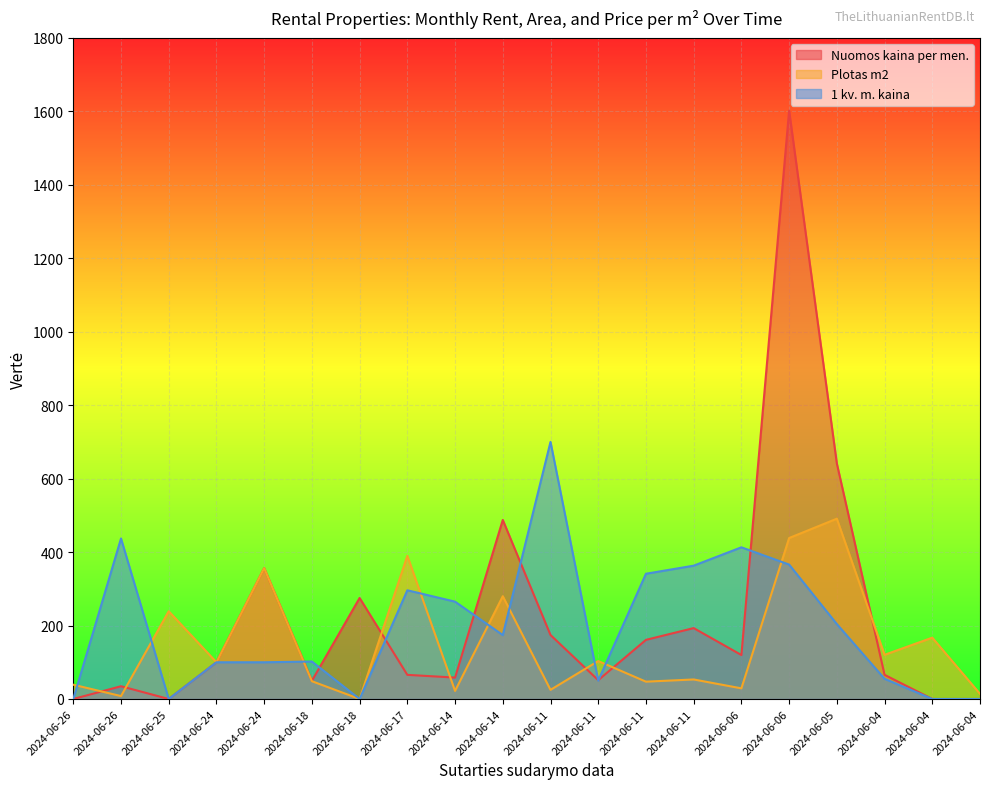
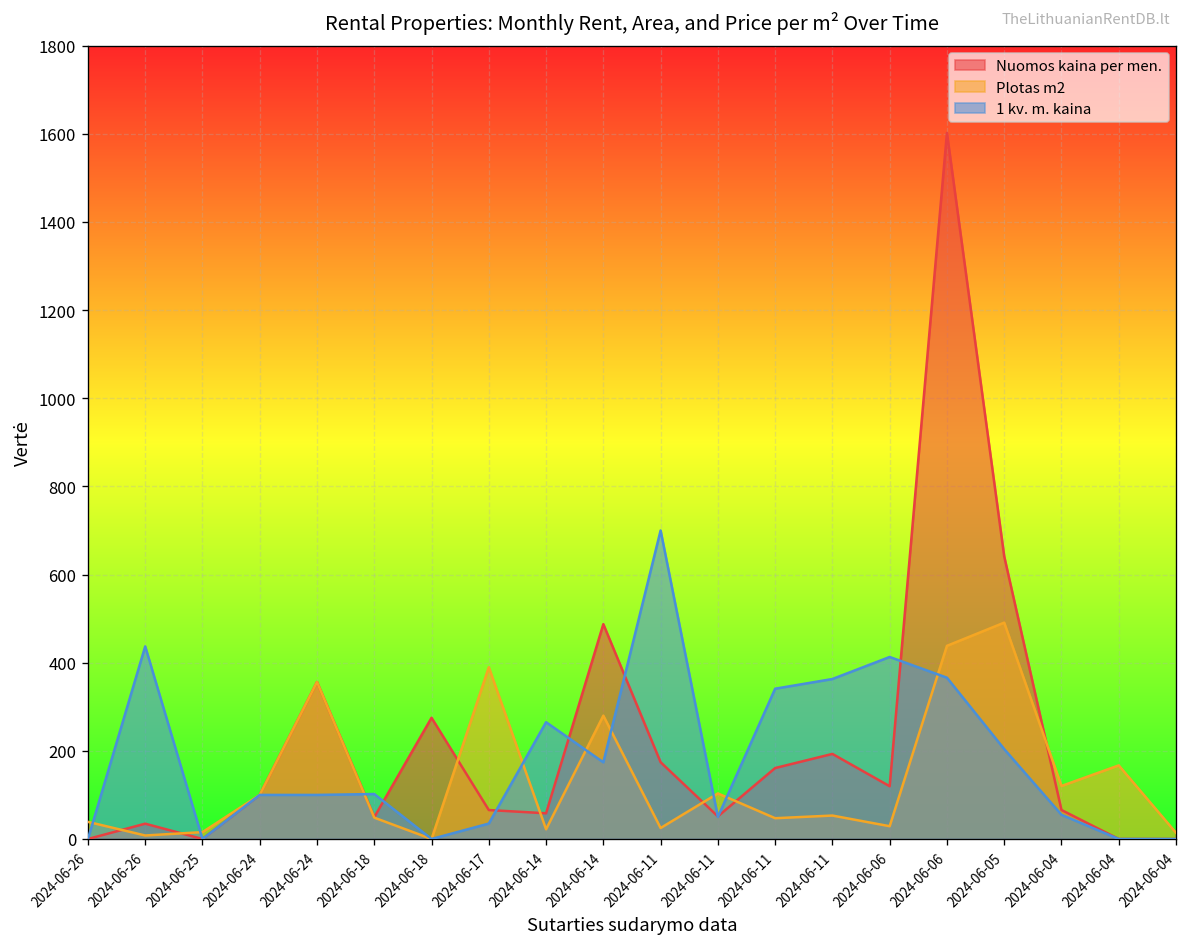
  {
    "Nuomos kaina per men.": {
      "2024-06-17": 70,
      "2024-06-05": 640
    },
    "Plotas m2": {
-     "2024-06-25": 240,
+     "2024-06-25": 20,
      "2024-06-17": 390,
      "2024-06-05": 490
    },
    "1 kv. m. kaina": {
-     "2024-06-17": 300,
+     "2024-06-17": 40,
      "2024-06-05": 200
    }
  }
